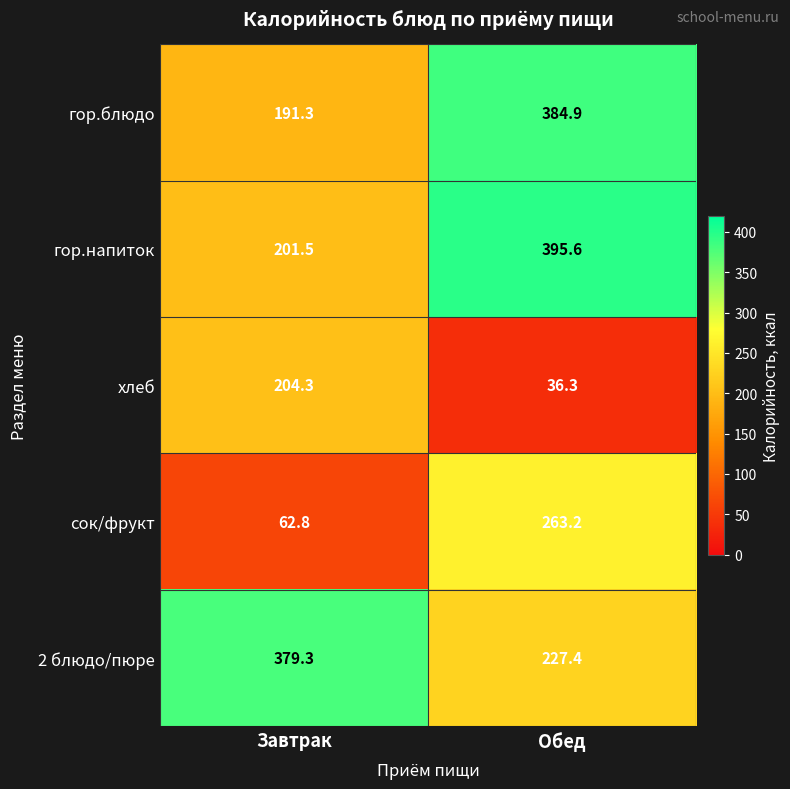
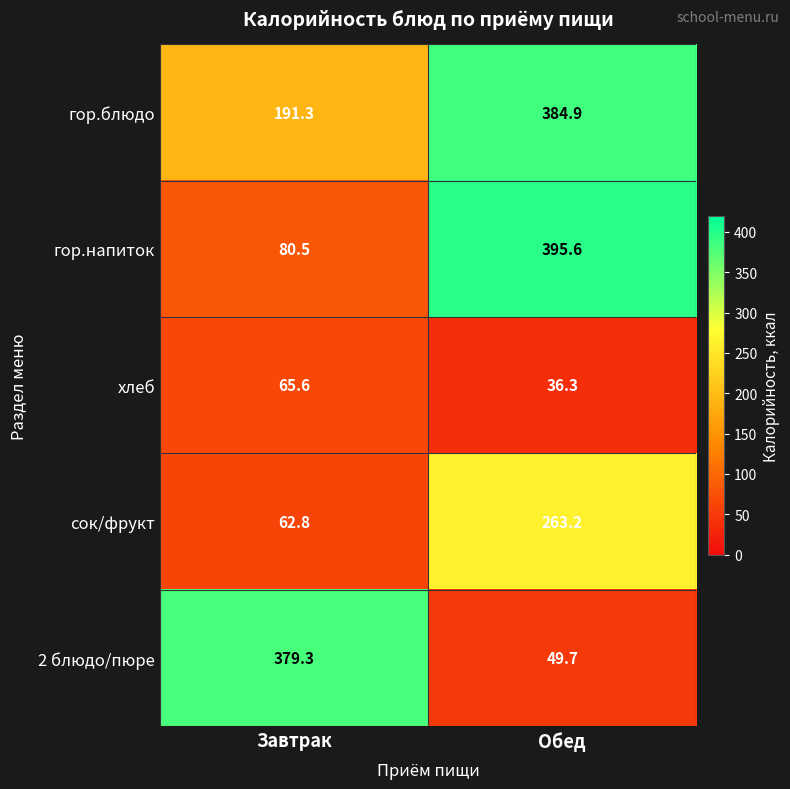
  {
    "гор.блюдо": {
      "Завтрак": 191.3,
      "Обед": 384.9
    },
    "гор.напиток": {
-     "Завтрак": 201.5,
+     "Завтрак": 80.5,
      "Обед": 395.6
    },
    "хлеб": {
-     "Завтрак": 204.3,
+     "Завтрак": 65.6,
      "Обед": 36.3
    },
    "сок/фрукт": {
      "Завтрак": 62.8,
      "Обед": 263.2
    },
    "2 блюдо/пюре": {
      "Завтрак": 379.3,
-     "Обед": 227.4
+     "Обед": 49.7
    }
  }
